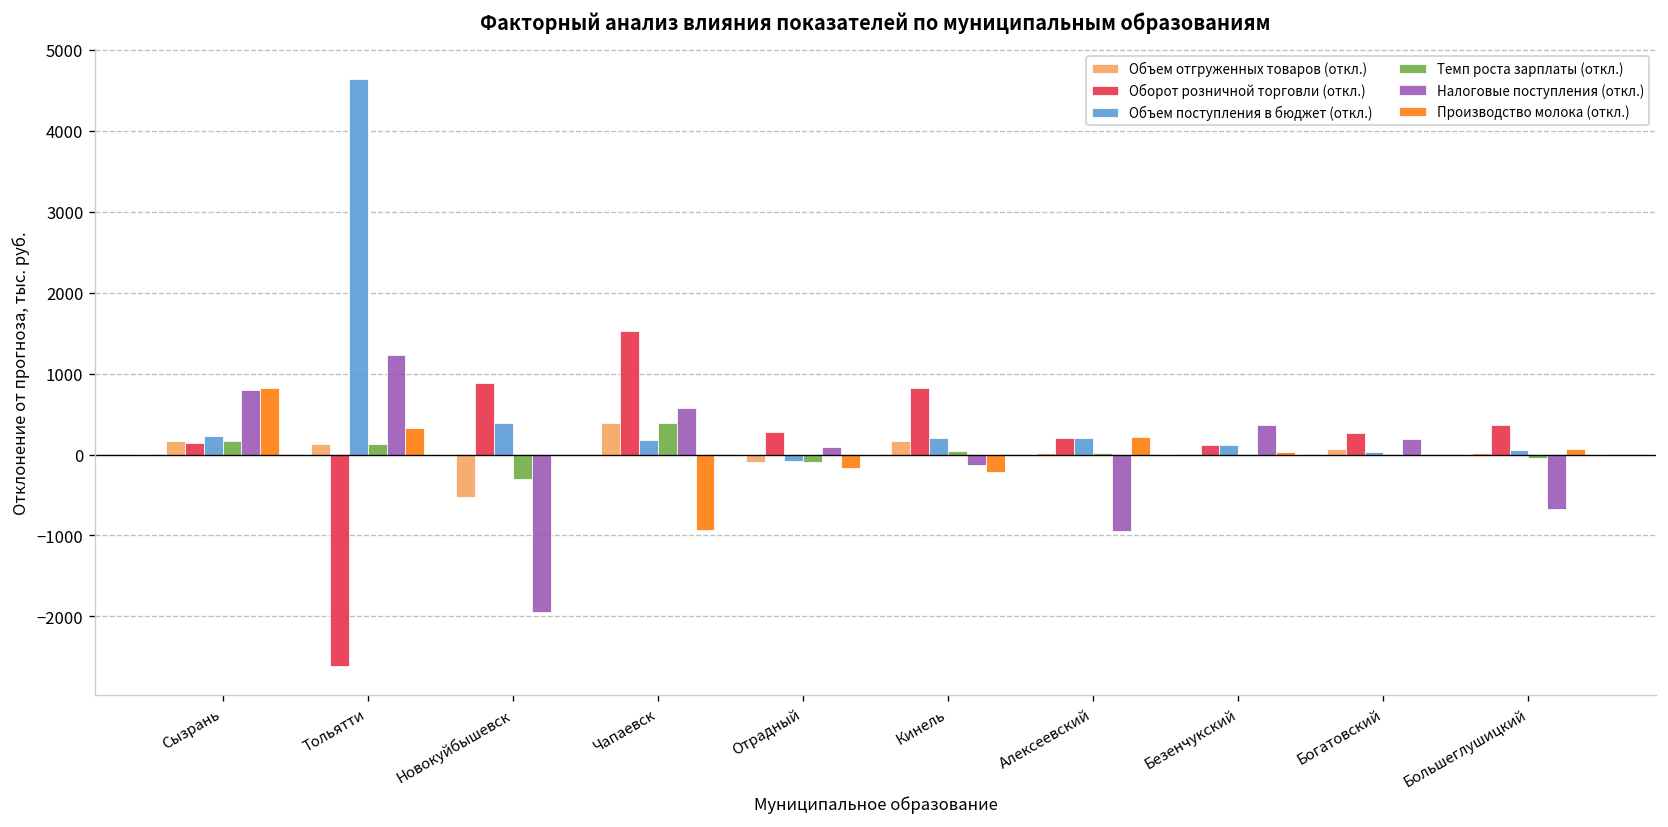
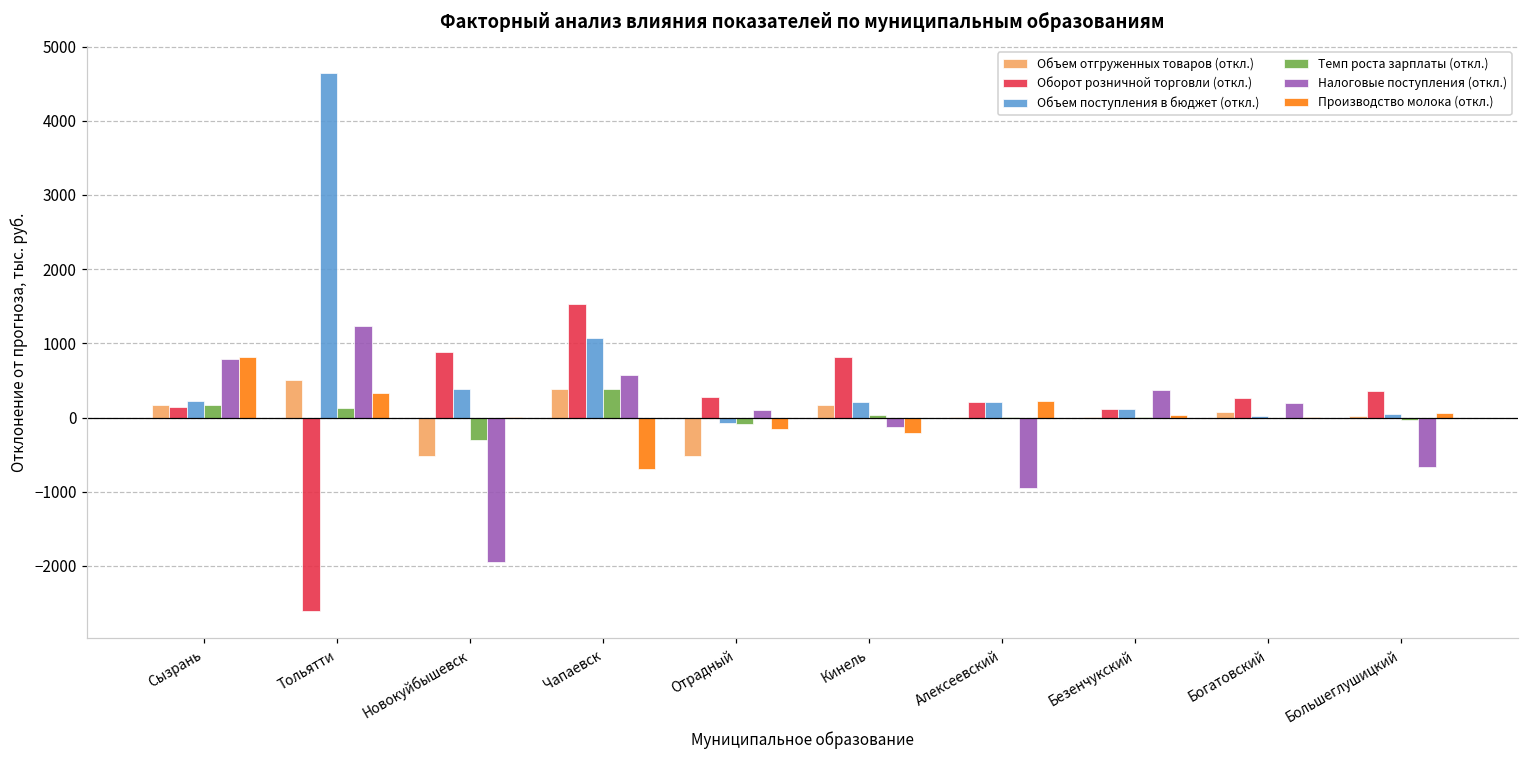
  {
    "Объем отгруженных товаров (откл.)": {
      "Сызрань": 200,
-     "Тольятти": 100,
+     "Тольятти": 500,
      "Новокуйбышевск": -500,
      "Чапаевск": 400,
-     "Отрадный": -100,
+     "Отрадный": -500,
      "Кинель": 200,
      "Богатовский": 100
    },
    "Оборот розничной торговли (откл.)": {
      "Сызрань": 100,
      "Тольятти": -2600,
      "Новокуйбышевск": 900,
      "Чапаевск": 1500,
      "Отрадный": 300,
      "Кинель": 800,
      "Алексеевский": 200,
      "Безенчукский": 100,
      "Богатовский": 300,
      "Большеглушицкий": 400
    },
    "Объем поступления в бюджет (откл.)": {
      "Сызрань": 200,
      "Тольятти": 4600,
      "Новокуйбышевск": 400,
-     "Чапаевск": 200,
+     "Чапаевск": 1100,
      "Отрадный": -100,
      "Кинель": 200,
      "Алексеевский": 200,
      "Безенчукский": 100,
      "Большеглушицкий": 100
    },
    "Темп роста зарплаты (откл.)": {
      "Сызрань": 200,
      "Тольятти": 100,
      "Новокуйбышевск": -300,
      "Чапаевск": 400,
      "Отрадный": -100,
      "Кинель": 0,
      "Большеглушицкий": 0
    },
    "Налоговые поступления (откл.)": {
      "Сызрань": 800,
      "Тольятти": 1200,
      "Новокуйбышевск": -1900,
      "Чапаевск": 600,
      "Отрадный": 100,
      "Кинель": -100,
      "Алексеевский": -900,
      "Безенчукский": 400,
      "Богатовский": 200,
      "Большеглушицкий": -700
    },
    "Производство молока (откл.)": {
      "Сызрань": 800,
      "Тольятти": 300,
-     "Чапаевск": -900,
+     "Чапаевск": -700,
      "Отрадный": -200,
      "Кинель": -200,
      "Алексеевский": 200,
      "Большеглушицкий": 100
    }
  }
